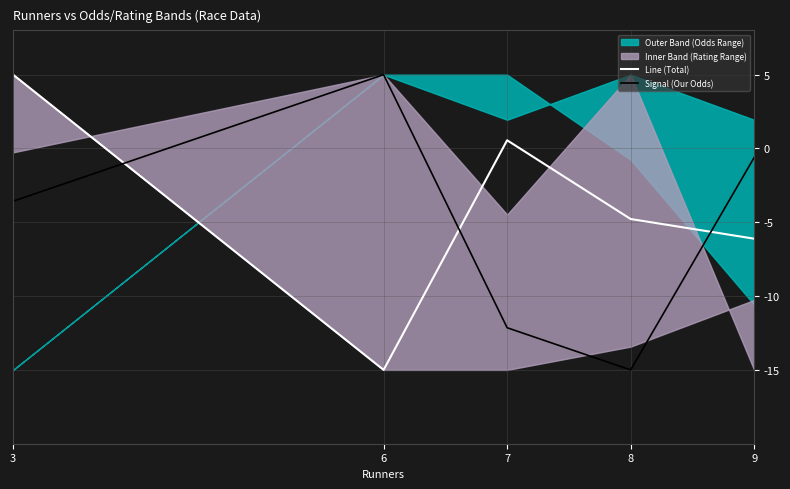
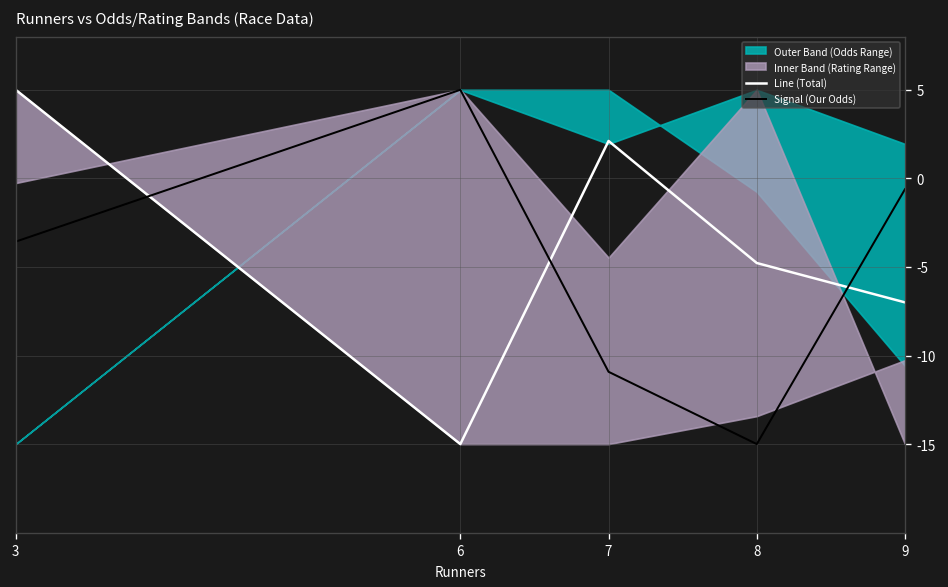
  {
    "Outer Band (Odds Range)": {
      "3": 0.0
    },
    "Line (Total)": {
      "6": -15.0,
-     "7": 0.6,
+     "7": 2.1,
      "8": -4.8,
-     "9": -6.1
+     "9": -7.0
    },
    "Signal (Our Odds)": {
      "3": -3.6,
-     "7": -12.1,
+     "7": -10.9,
      "8": -15.0,
      "9": -0.6
    }
  }
